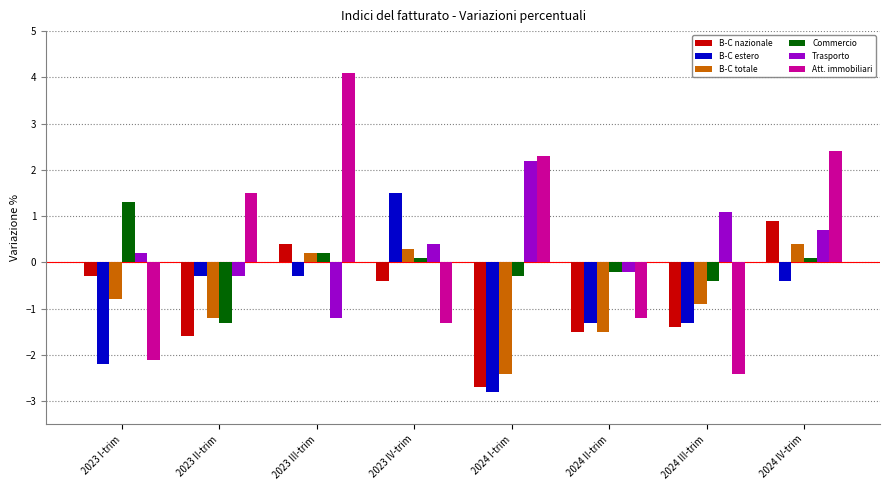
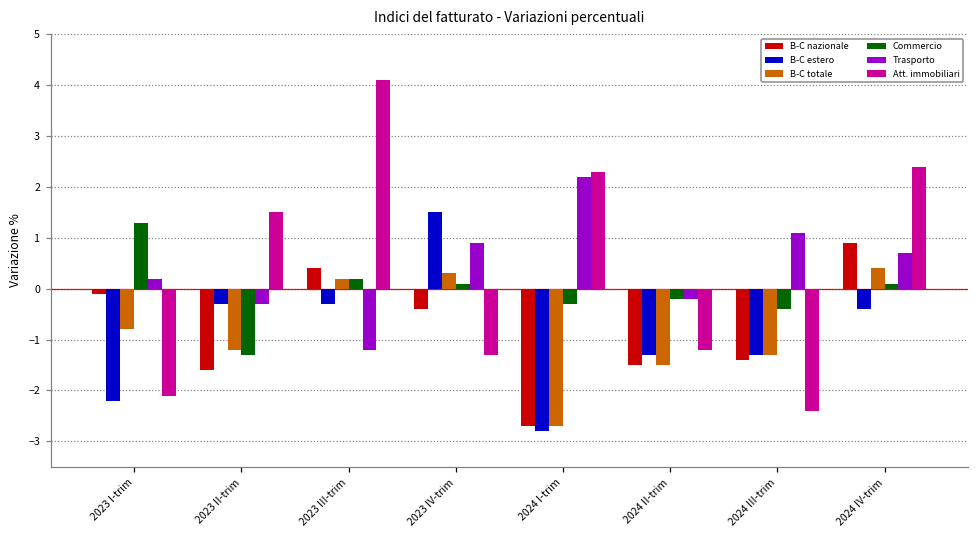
  {
    "B-C nazionale": {
-     "2023 I-trim": -0.3,
+     "2023 I-trim": -0.1,
      "2023 II-trim": -1.6,
      "2023 III-trim": 0.4,
      "2023 IV-trim": -0.4,
      "2024 I-trim": -2.7,
      "2024 II-trim": -1.5,
      "2024 III-trim": -1.4,
      "2024 IV-trim": 0.9
    },
    "B-C estero": {
      "2023 I-trim": -2.2,
      "2023 II-trim": -0.3,
      "2023 III-trim": -0.3,
      "2023 IV-trim": 1.5,
      "2024 I-trim": -2.8,
      "2024 II-trim": -1.3,
      "2024 III-trim": -1.3,
      "2024 IV-trim": -0.4
    },
    "B-C totale": {
      "2023 I-trim": -0.8,
      "2023 II-trim": -1.2,
      "2023 III-trim": 0.2,
      "2023 IV-trim": 0.3,
-     "2024 I-trim": -2.4,
+     "2024 I-trim": -2.7,
      "2024 II-trim": -1.5,
-     "2024 III-trim": -0.9,
+     "2024 III-trim": -1.3,
      "2024 IV-trim": 0.4
    },
    "Commercio": {
      "2023 I-trim": 1.3,
      "2023 II-trim": -1.3,
      "2023 III-trim": 0.2,
      "2023 IV-trim": 0.1,
      "2024 I-trim": -0.3,
      "2024 II-trim": -0.2,
      "2024 III-trim": -0.4,
      "2024 IV-trim": 0.1
    },
    "Trasporto": {
      "2023 I-trim": 0.2,
      "2023 II-trim": -0.3,
      "2023 III-trim": -1.2,
-     "2023 IV-trim": 0.4,
+     "2023 IV-trim": 0.9,
      "2024 I-trim": 2.2,
      "2024 II-trim": -0.2,
      "2024 III-trim": 1.1,
      "2024 IV-trim": 0.7
    },
    "Att. immobiliari": {
      "2023 I-trim": -2.1,
      "2023 II-trim": 1.5,
      "2023 III-trim": 4.1,
      "2023 IV-trim": -1.3,
      "2024 I-trim": 2.3,
      "2024 II-trim": -1.2,
      "2024 III-trim": -2.4,
      "2024 IV-trim": 2.4
    }
  }
